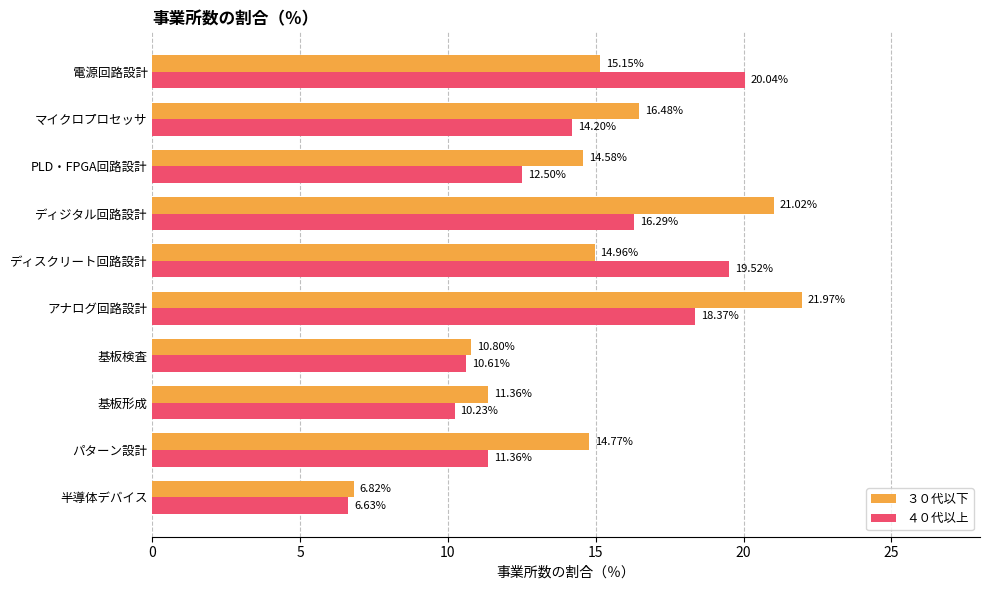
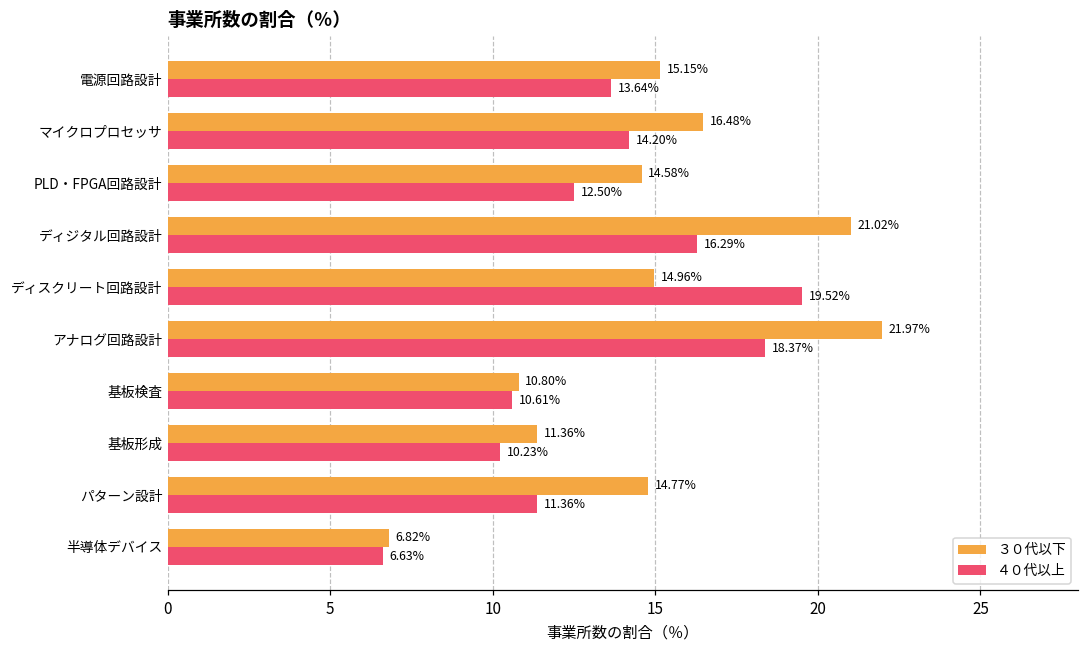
  {
    "３０代以下": {
      "電源回路設計": "15.15%",
      "マイクロプロセッサ": "16.48%",
      "PLD・FPGA回路設計": "14.58%",
      "ディジタル回路設計": "21.02%",
      "ディスクリート回路設計": "14.96%",
      "アナログ回路設計": "21.97%",
      "基板検査": "10.80%",
      "基板形成": "11.36%",
      "パターン設計": "14.77%",
      "半導体デバイス": "6.82%"
    },
    "４０代以上": {
-     "電源回路設計": "20.04%",
+     "電源回路設計": "13.64%",
      "マイクロプロセッサ": "14.20%",
      "PLD・FPGA回路設計": "12.50%",
      "ディジタル回路設計": "16.29%",
      "ディスクリート回路設計": "19.52%",
      "アナログ回路設計": "18.37%",
      "基板検査": "10.61%",
      "基板形成": "10.23%",
      "パターン設計": "11.36%",
      "半導体デバイス": "6.63%"
    }
  }
